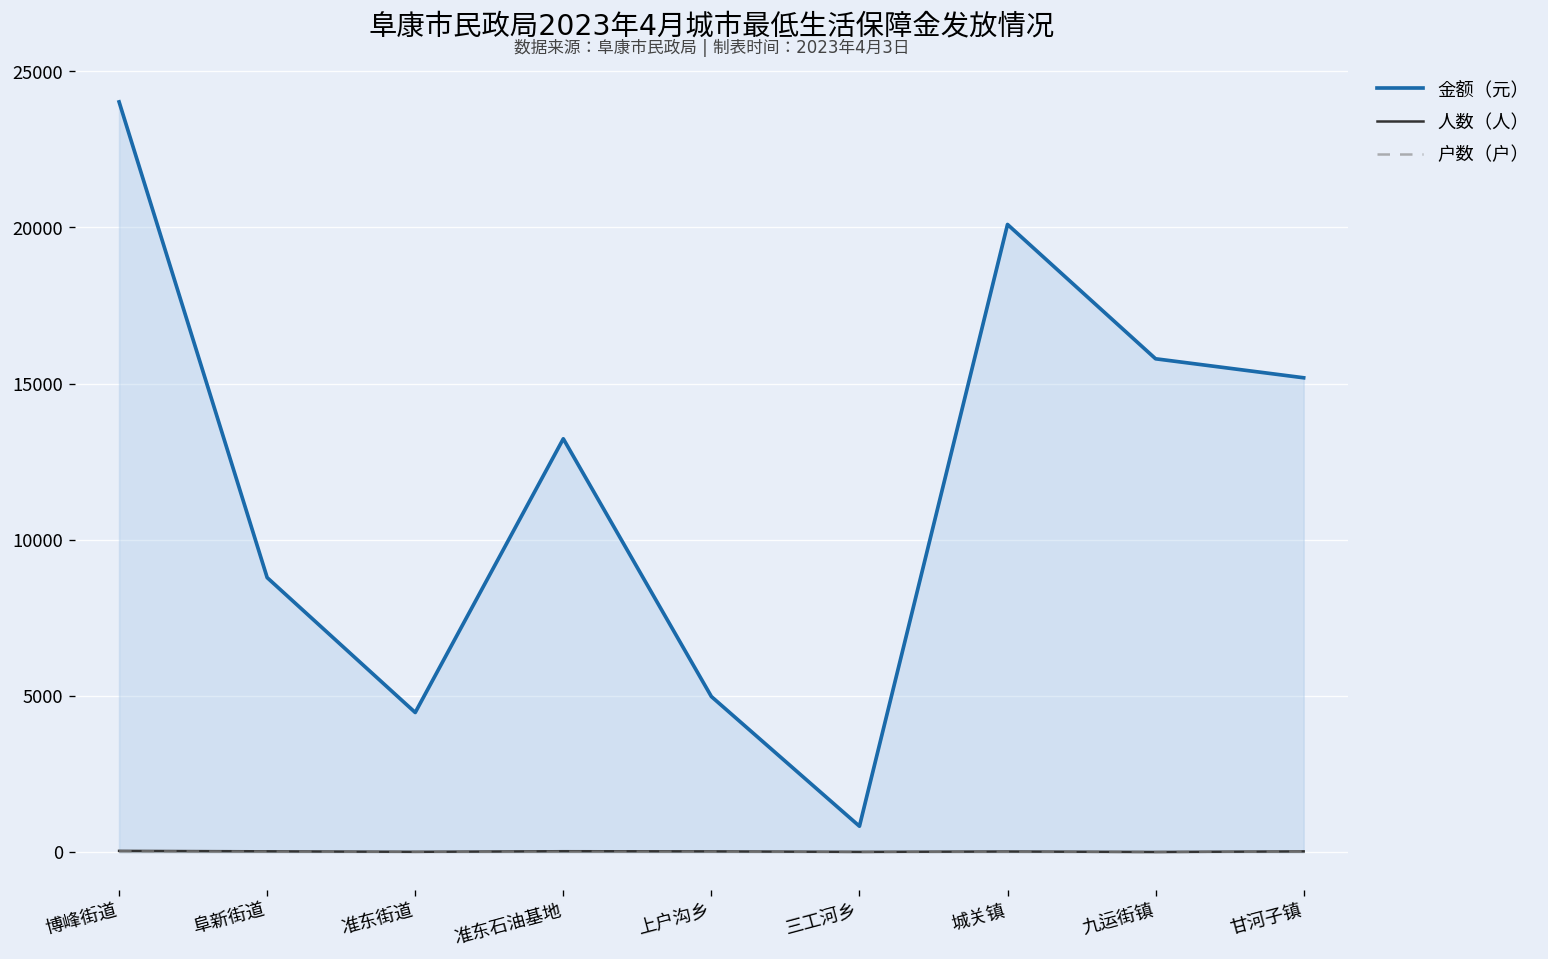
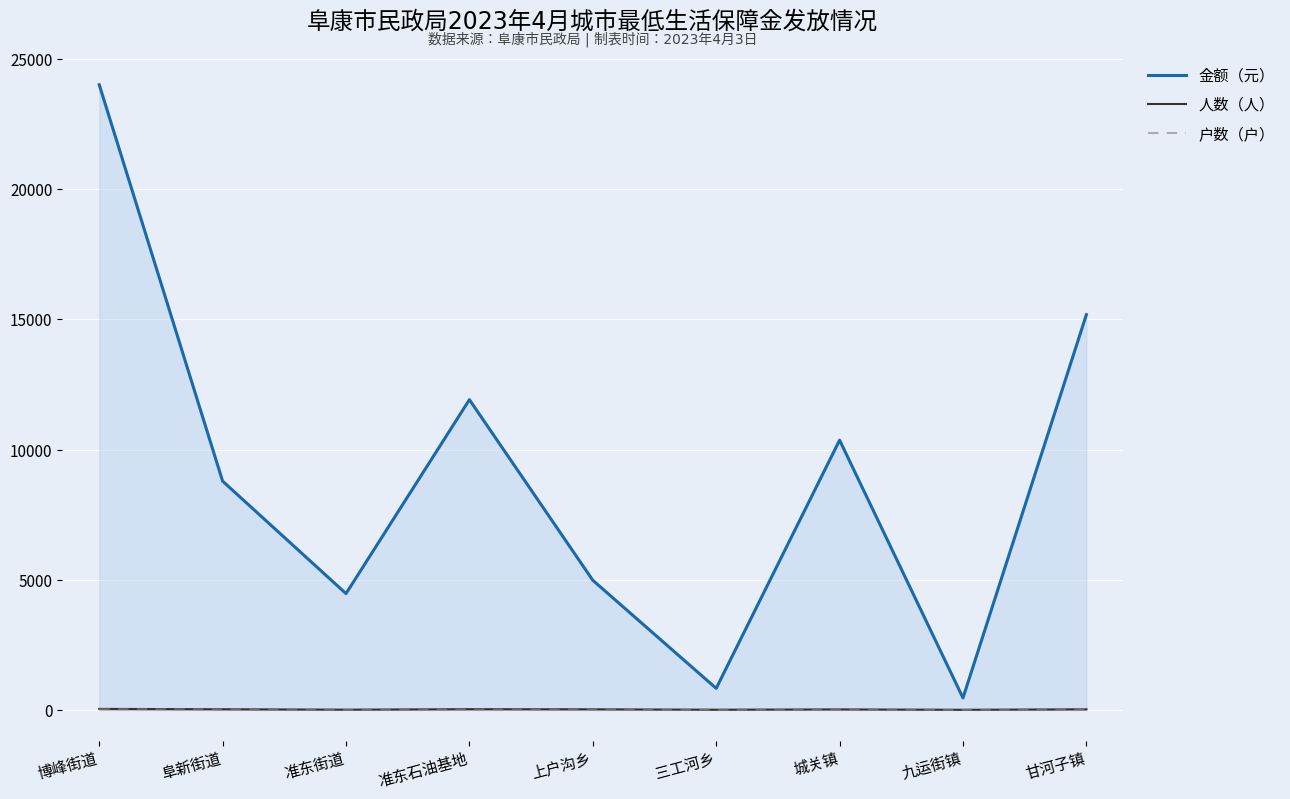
  {
    "金额（元）": {
      "博峰街道": 24000,
      "阜新街道": 8800,
      "准东街道": 4500,
-     "准东石油基地": 13200,
+     "准东石油基地": 11900,
      "上户沟乡": 5000,
      "三工河乡": 800,
-     "城关镇": 20100,
-     "九运街镇": 15800,
+     "城关镇": 10400,
+     "九运街镇": 500,
      "甘河子镇": 15200
    }
  }
